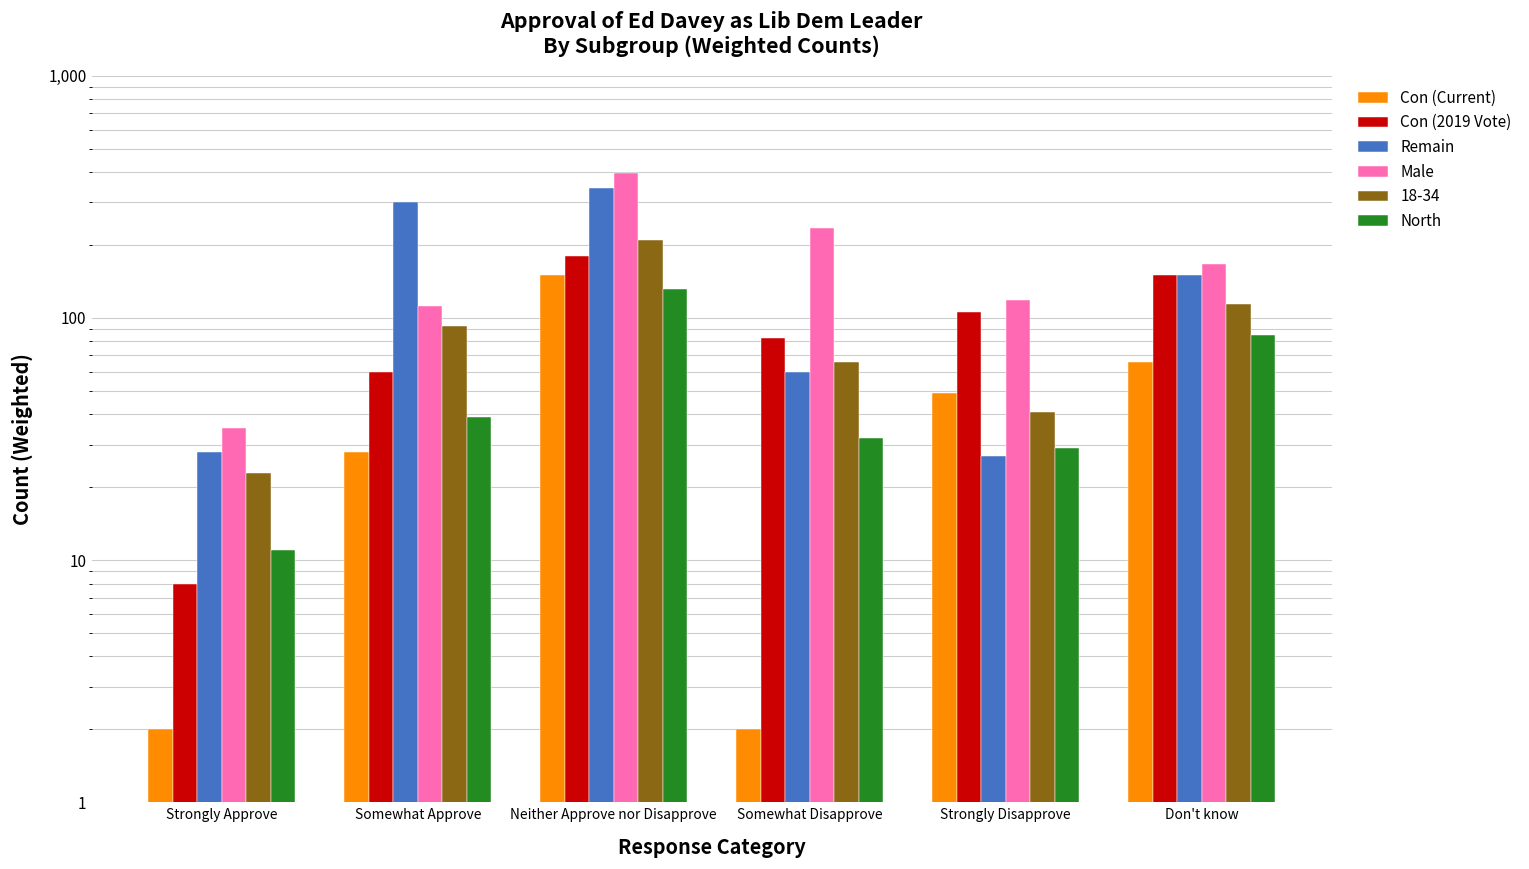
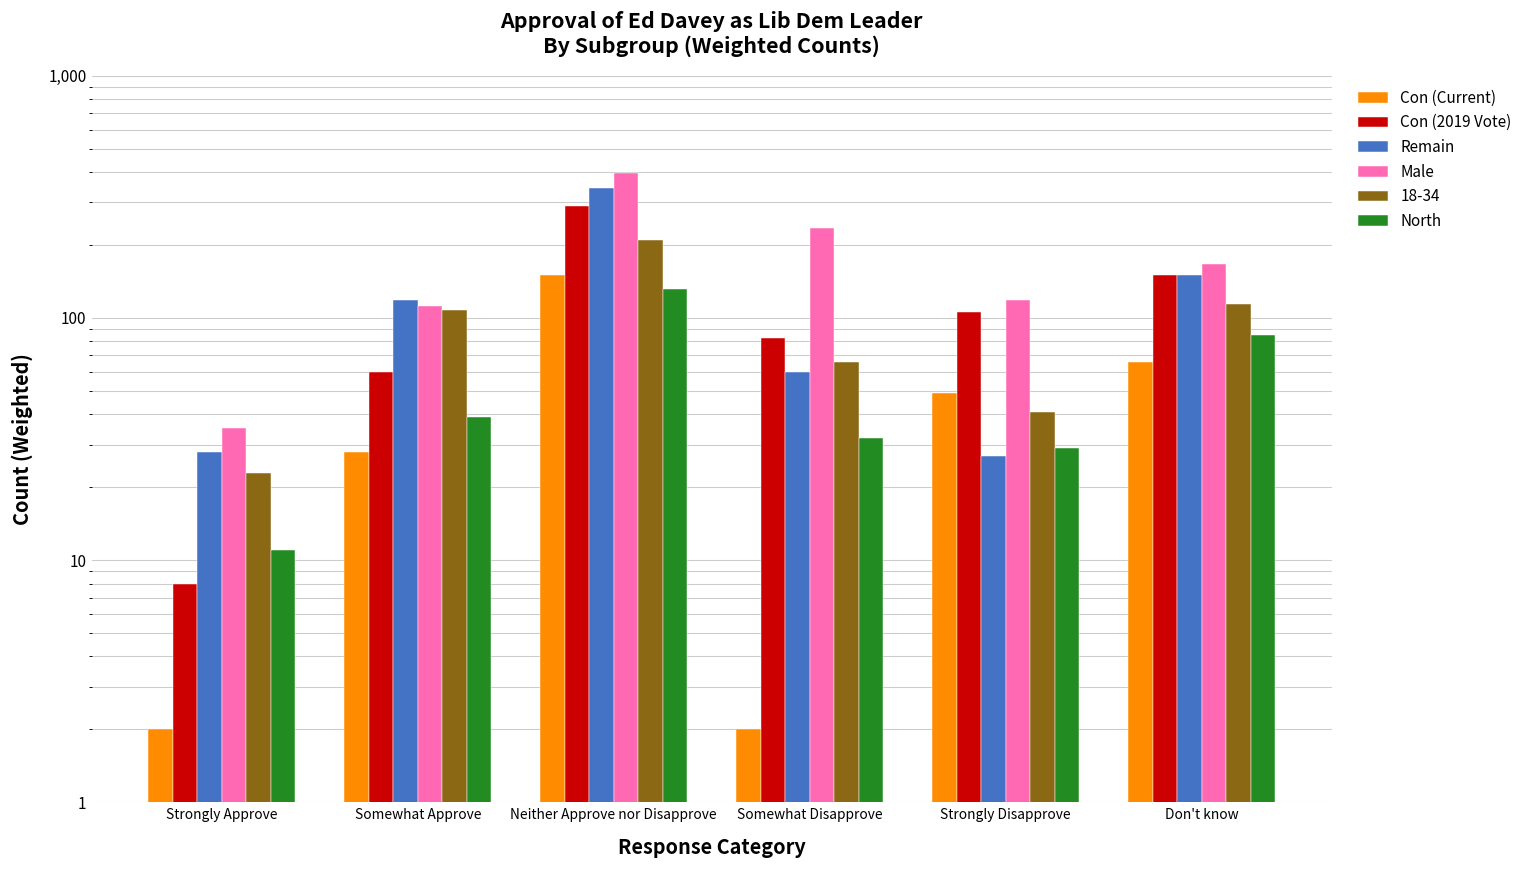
  {
    "Con (Current)": {
      "Strongly Approve": 2,
      "Somewhat Approve": 28,
      "Neither Approve nor Disapprove": 150,
      "Somewhat Disapprove": 2,
      "Strongly Disapprove": 49,
      "Don't know": 66
    },
    "Con (2019 Vote)": {
      "Strongly Approve": 8,
      "Somewhat Approve": 60,
-     "Neither Approve nor Disapprove": 180,
+     "Neither Approve nor Disapprove": 290,
      "Somewhat Disapprove": 83,
      "Strongly Disapprove": 110,
      "Don't know": 150
    },
    "Remain": {
      "Strongly Approve": 28,
-     "Somewhat Approve": 300,
+     "Somewhat Approve": 120,
      "Neither Approve nor Disapprove": 340,
      "Somewhat Disapprove": 60,
      "Strongly Disapprove": 27,
      "Don't know": 150
    },
    "Male": {
      "Strongly Approve": 35,
      "Somewhat Approve": 110,
      "Neither Approve nor Disapprove": 400,
      "Somewhat Disapprove": 240,
      "Strongly Disapprove": 120,
      "Don't know": 170
    },
    "18-34": {
      "Strongly Approve": 23,
-     "Somewhat Approve": 93,
+     "Somewhat Approve": 110,
      "Neither Approve nor Disapprove": 210,
      "Somewhat Disapprove": 66,
      "Strongly Disapprove": 41,
      "Don't know": 110
    },
    "North": {
      "Strongly Approve": 11,
      "Somewhat Approve": 39,
      "Neither Approve nor Disapprove": 130,
      "Somewhat Disapprove": 32,
      "Strongly Disapprove": 29,
      "Don't know": 85
    }
  }
